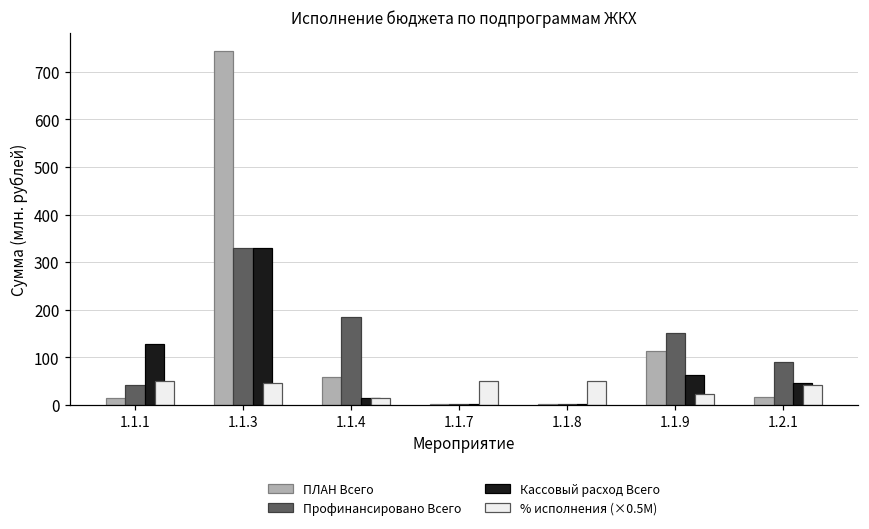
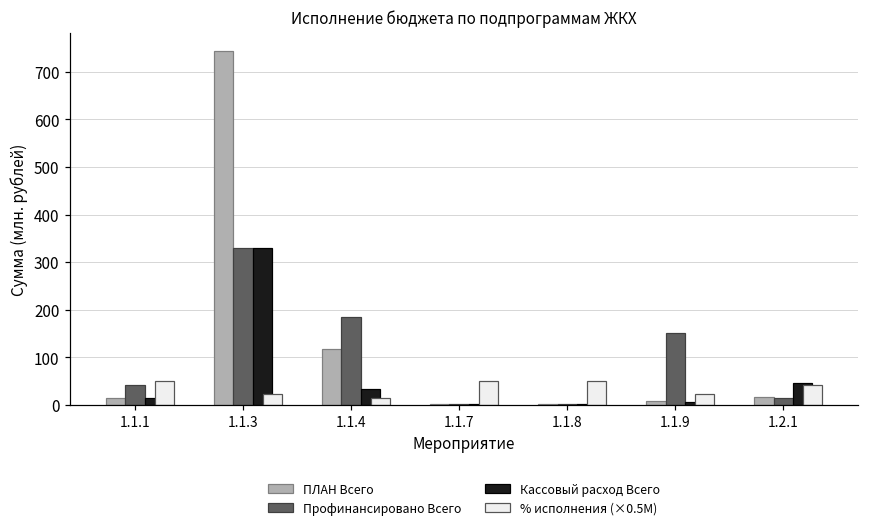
  {
    "ПЛАН Всего": {
      "1.1.1": 10,
      "1.1.3": 740,
-     "1.1.4": 60,
-     "1.1.9": 110,
+     "1.1.4": 120,
+     "1.1.9": 10,
      "1.2.1": 20
    },
    "Профинансировано Всего": {
      "1.1.1": 40,
      "1.1.3": 330,
      "1.1.4": 190,
      "1.1.9": 150,
-     "1.2.1": 90
+     "1.2.1": 20
    },
    "Кассовый расход Всего": {
-     "1.1.1": 130,
+     "1.1.1": 10,
      "1.1.3": 330,
-     "1.1.4": 10,
-     "1.1.9": 60,
+     "1.1.4": 30,
+     "1.1.9": 10,
      "1.2.1": 50
    },
    "% исполнения (×0.5M)": {
      "1.1.1": 50,
-     "1.1.3": 50,
+     "1.1.3": 20,
      "1.1.4": 10,
      "1.1.7": 50,
      "1.1.8": 50,
      "1.1.9": 20,
      "1.2.1": 40
    }
  }
